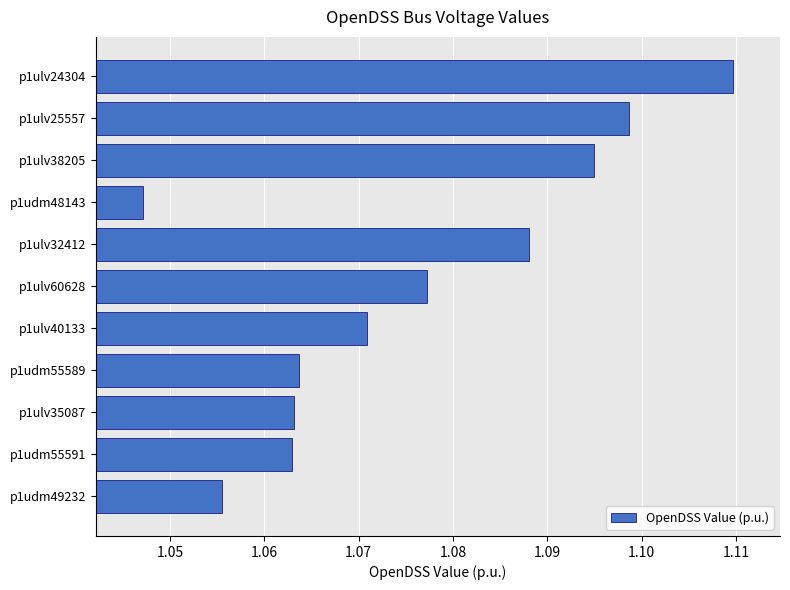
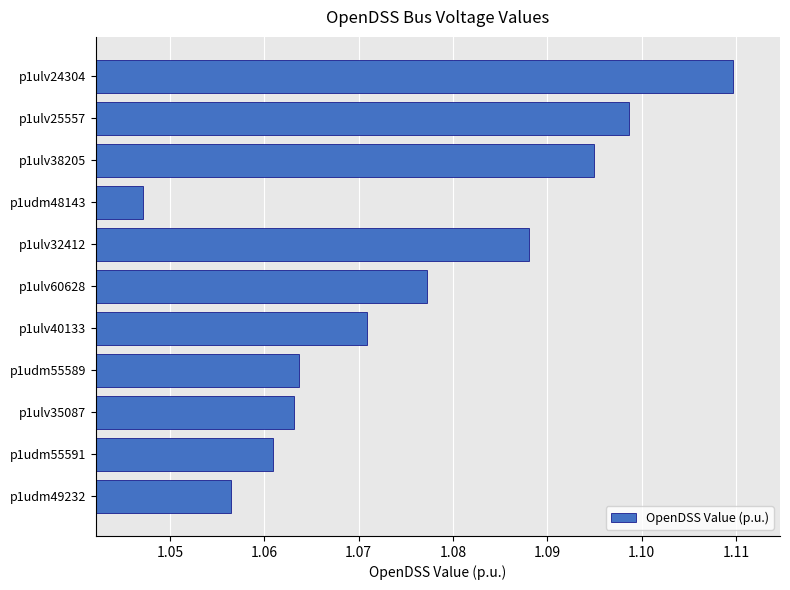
  {
    "p1ulv24304": 1.110,
    "p1ulv25557": 1.099,
    "p1ulv38205": 1.095,
    "p1udm48143": 1.047,
    "p1ulv32412": 1.088,
    "p1ulv60628": 1.077,
    "p1ulv40133": 1.071,
    "p1udm55589": 1.064,
    "p1ulv35087": 1.063,
-   "p1udm55591": 1.063,
-   "p1udm49232": 1.055
+   "p1udm55591": 1.061,
+   "p1udm49232": 1.056
  }
